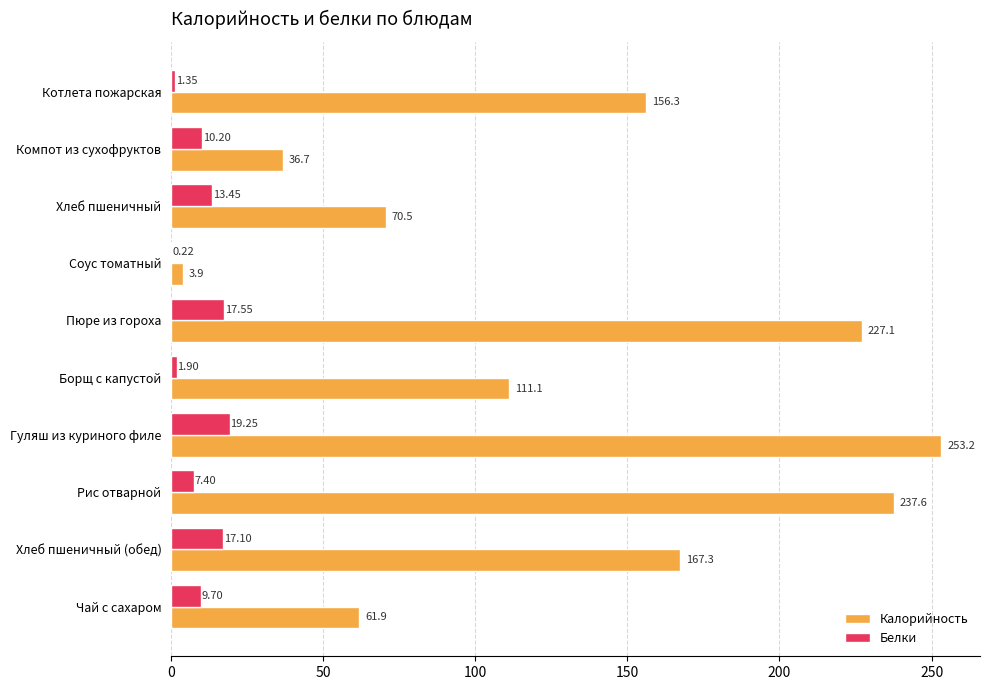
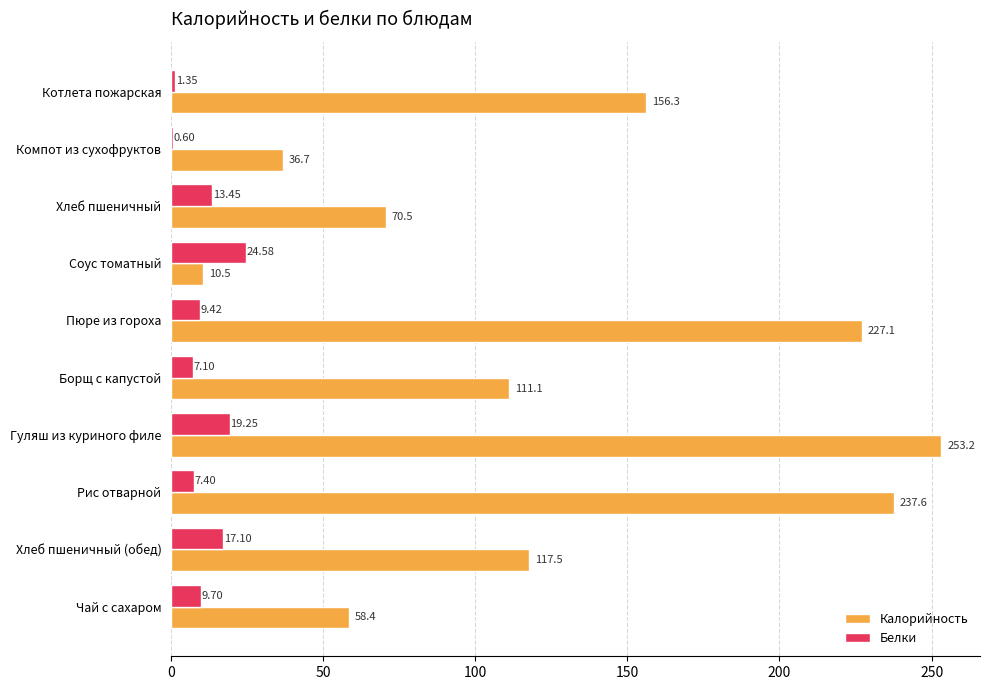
  {
    "Калорийность": {
      "Котлета пожарская": 156.3,
      "Компот из сухофруктов": 36.7,
      "Хлеб пшеничный": 70.5,
-     "Соус томатный": 3.9,
+     "Соус томатный": 10.5,
      "Пюре из гороха": 227.1,
      "Борщ с капустой": 111.1,
      "Гуляш из куриного филе": 253.2,
      "Рис отварной": 237.6,
-     "Хлеб пшеничный (обед)": 167.3,
-     "Чай с сахаром": 61.9
+     "Хлеб пшеничный (обед)": 117.5,
+     "Чай с сахаром": 58.4
    },
    "Белки": {
      "Котлета пожарская": 1.35,
-     "Компот из сухофруктов": 10.20,
+     "Компот из сухофруктов": 0.60,
      "Хлеб пшеничный": 13.45,
-     "Соус томатный": 0.22,
-     "Пюре из гороха": 17.55,
-     "Борщ с капустой": 1.90,
+     "Соус томатный": 24.58,
+     "Пюре из гороха": 9.42,
+     "Борщ с капустой": 7.10,
      "Гуляш из куриного филе": 19.25,
      "Рис отварной": 7.40,
      "Хлеб пшеничный (обед)": 17.10,
      "Чай с сахаром": 9.70
    }
  }
